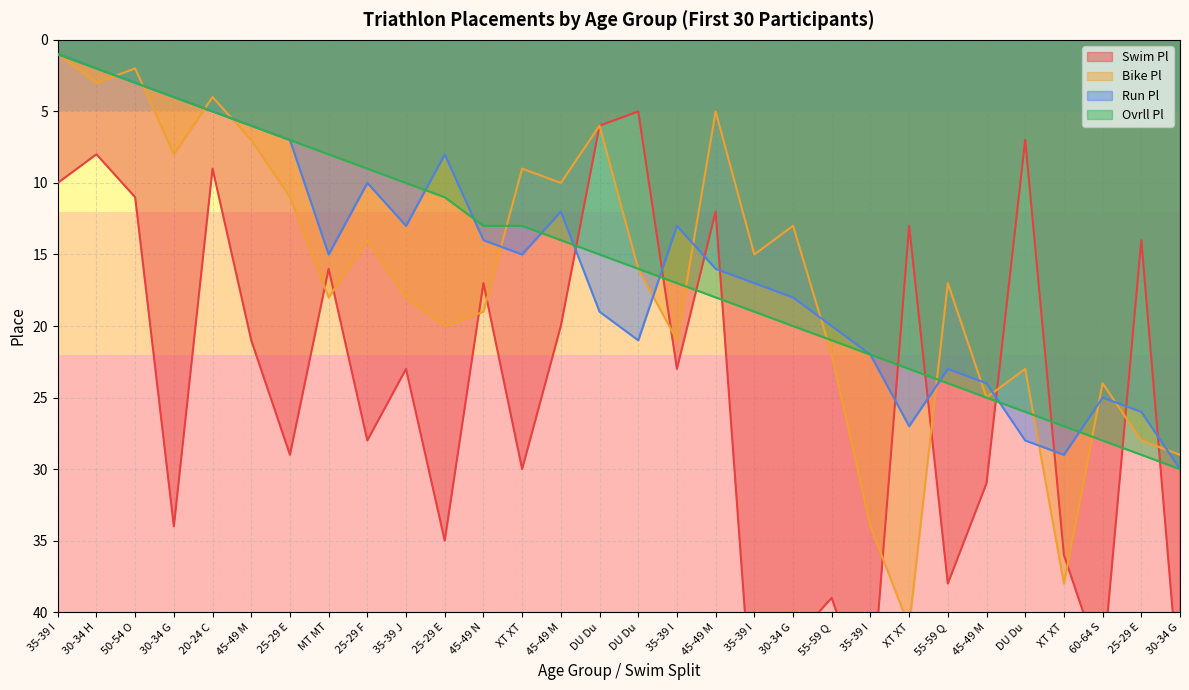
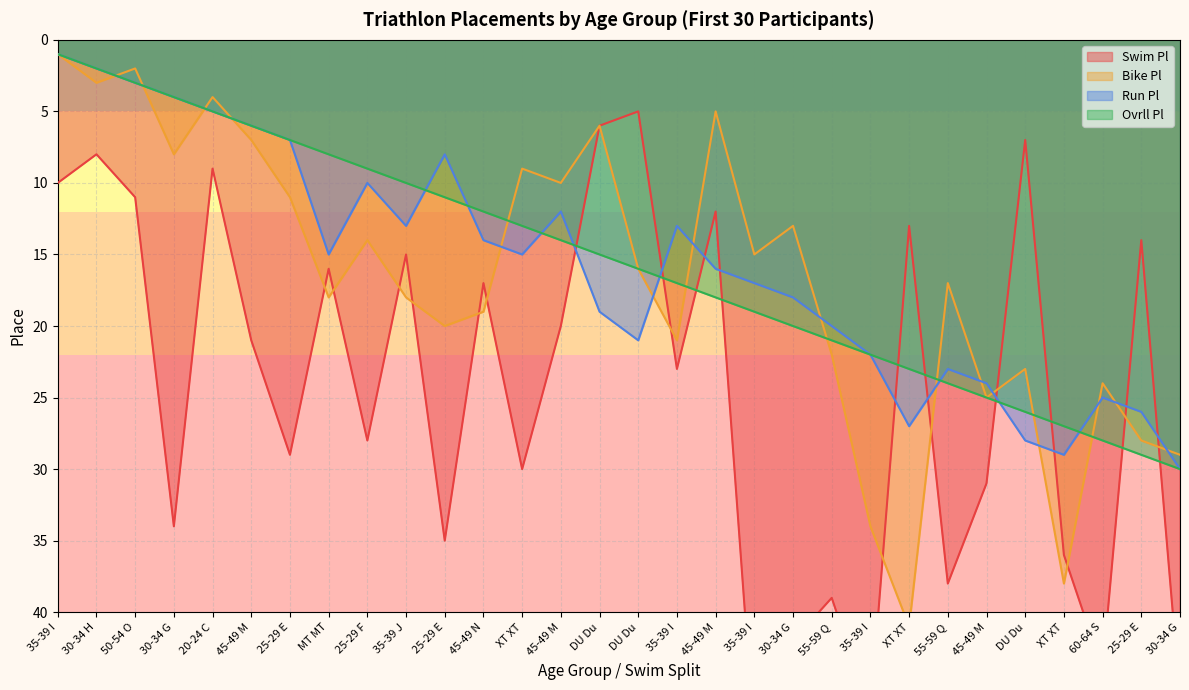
  {
    "Swim Pl": {
      "30-34 H": 8,
      "50-54 O": 11,
      "20-24 C": 9,
      "MT MT": 16,
      "25-29 F": 28,
-     "35-39 J": 23,
+     "35-39 J": 15,
      "45-49 N": 17
    },
    "Bike Pl": {
      "30-34 H": 3,
      "50-54 O": 2,
      "20-24 C": 4,
      "MT MT": 18,
      "25-29 F": 14,
      "35-39 J": 18,
      "45-49 N": 19,
      "60-64 S": 24
    },
    "Run Pl": {
      "MT MT": 15,
      "25-29 F": 10,
      "35-39 J": 13,
      "45-49 N": 14,
      "60-64 S": 25
    },
    "Ovrll Pl": {
      "MT MT": 8,
      "25-29 F": 9,
      "35-39 J": 10,
-     "45-49 N": 13,
+     "45-49 N": 12,
      "60-64 S": 28
    }
  }
